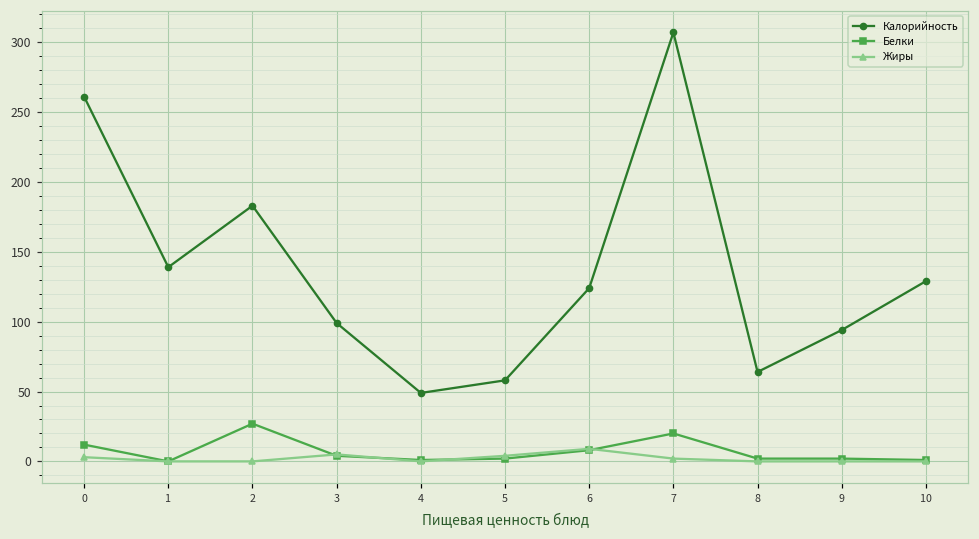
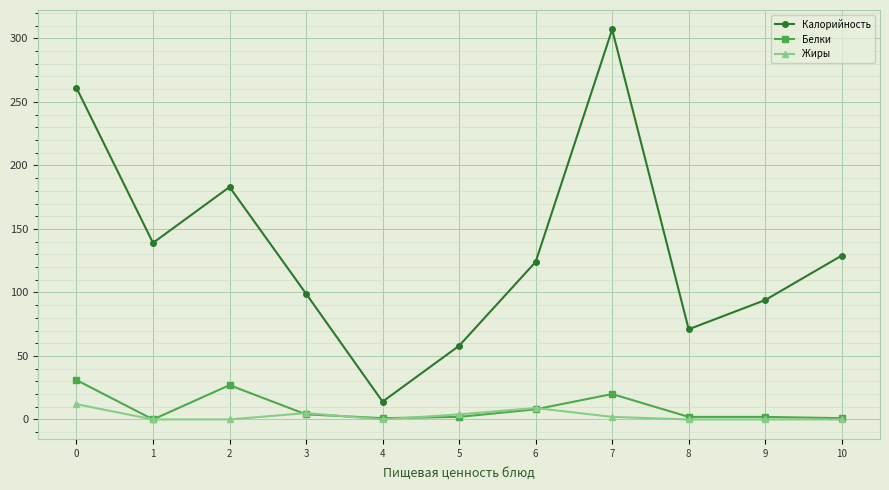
  {
    "Калорийность": {
      "0": 261,
      "1": 139,
      "2": 183,
      "3": 99,
-     "4": 49,
+     "4": 14,
      "5": 58,
      "6": 124,
      "7": 307,
-     "8": 64,
+     "8": 71,
      "9": 94,
      "10": 129
    },
    "Белки": {
-     "0": 12,
+     "0": 31,
      "2": 27,
      "7": 20
    },
    "Жиры": {
-     "0": 3,
+     "0": 12,
      "2": 0,
      "7": 2
    }
  }
